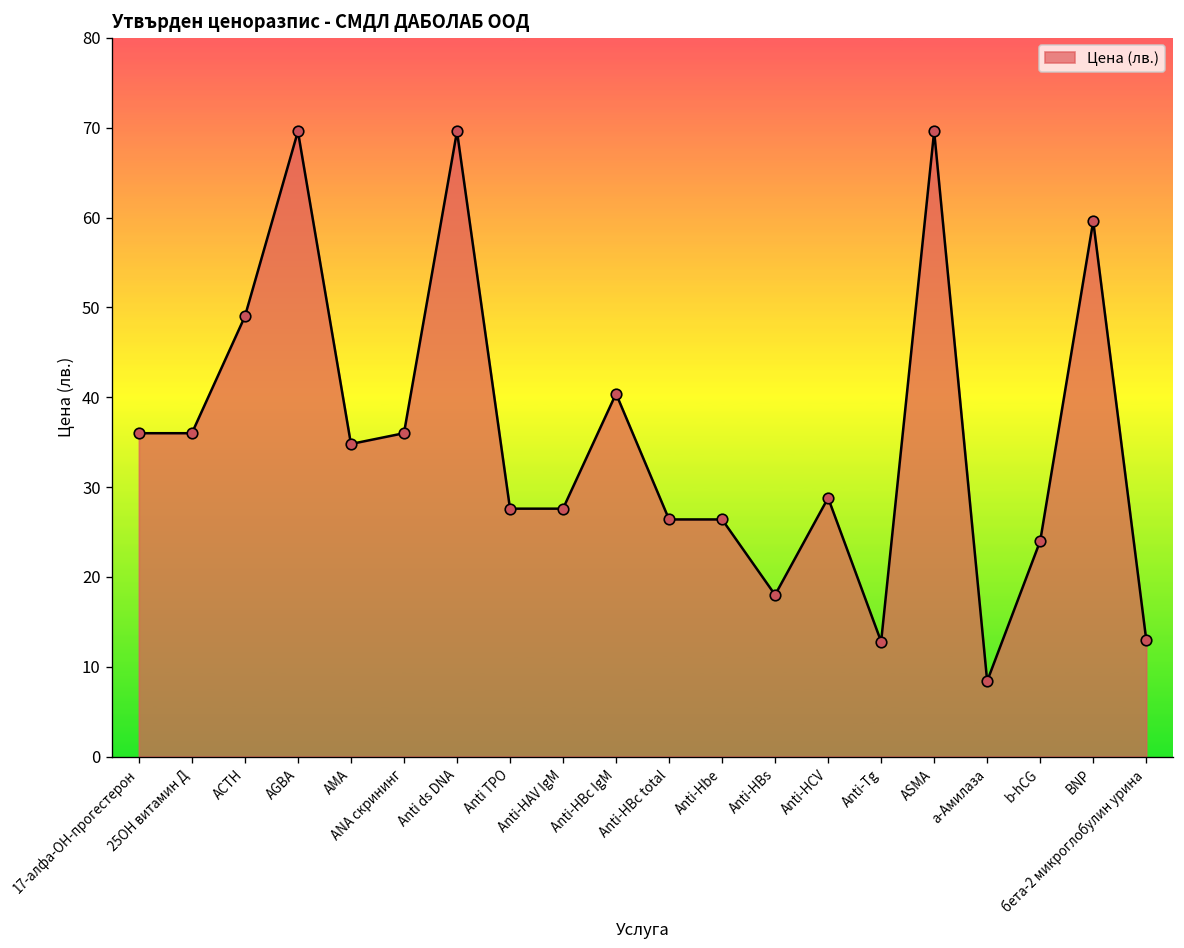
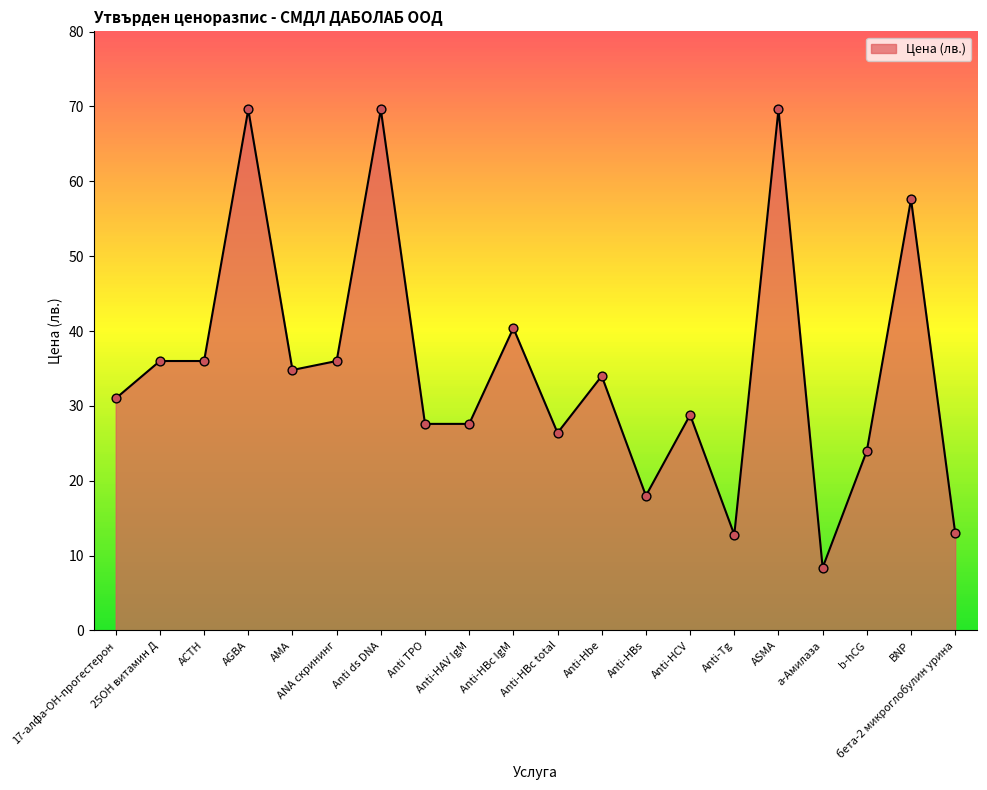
  {
-   "17-алфа-ОН-прогестерон": 36,
+   "17-алфа-ОН-прогестерон": 31,
    "25OH витамин Д": 36,
-   "ACTH": 49,
+   "ACTH": 36,
    "AGBA": 70,
    "AMA": 35,
    "ANA скрининг": 36,
    "Anti ds DNA": 70,
    "Anti TPO": 28,
    "Anti-HAV IgM": 28,
    "Anti-HBc IgM": 40,
    "Anti-HBc total": 26,
-   "Anti-Hbe": 26,
+   "Anti-Hbe": 34,
    "Anti-HBs": 18,
    "Anti-HCV": 29,
    "Anti-Tg": 13,
    "ASMA": 70,
    "a-Амилаза": 8,
    "b-hCG": 24,
-   "BNP": 60,
+   "BNP": 58,
    "бета-2 микроглобулин урина": 13
  }
